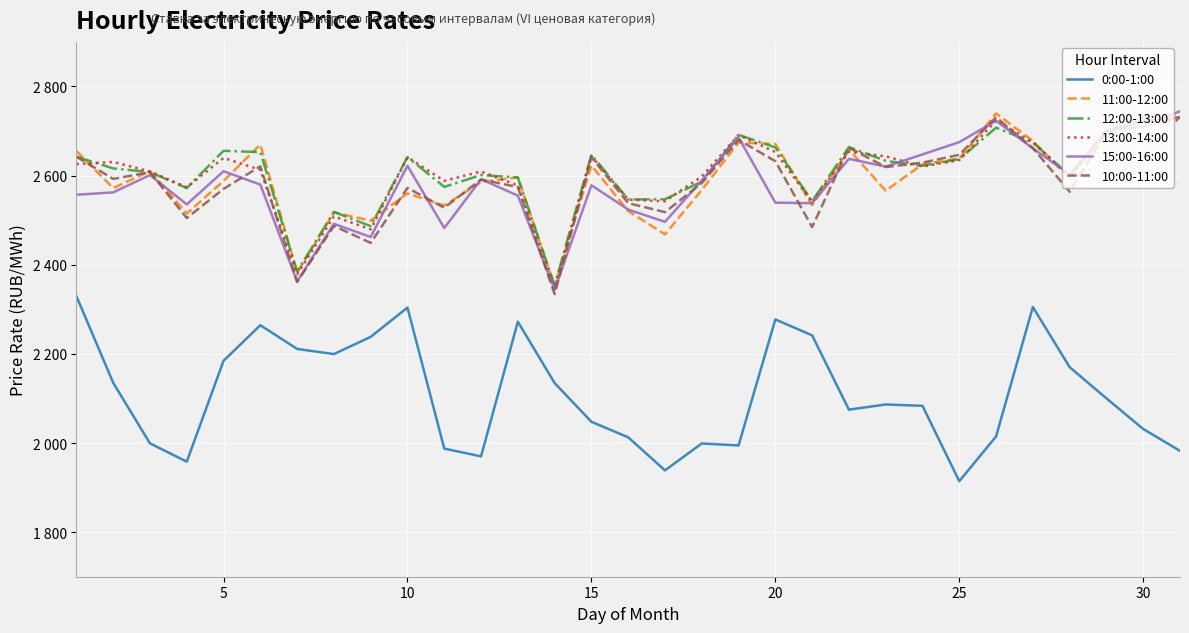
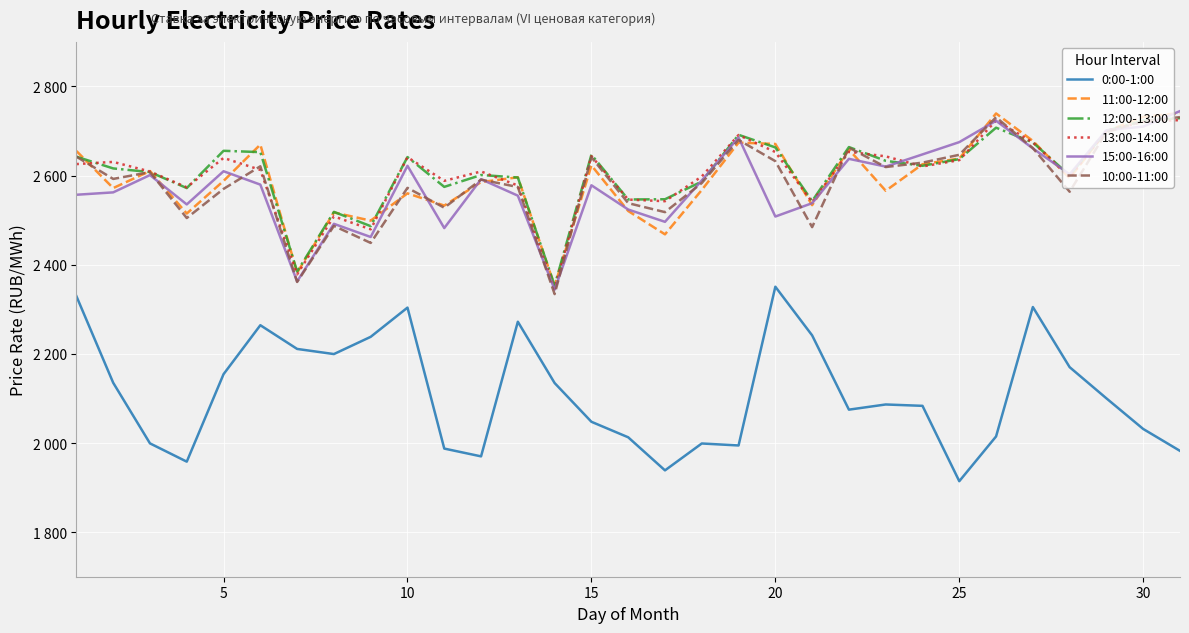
  {
    "0:00-1:00": {
-     "5": 2180,
+     "5": 2150,
      "10": 2300,
      "15": 2050,
-     "20": 2280,
+     "20": 2350,
      "25": 1910,
      "30": 2030
    },
    "11:00-12:00": {
      "5": 2590,
      "10": 2560,
      "15": 2620,
      "20": 2670
    },
    "12:00-13:00": {
      "5": 2660,
      "20": 2660
    },
    "13:00-14:00": {
      "5": 2640,
      "20": 2650
    },
    "15:00-16:00": {
      "5": 2610,
      "10": 2620,
      "15": 2580,
-     "20": 2540,
+     "20": 2510,
      "25": 2680
    },
    "10:00-11:00": {
      "5": 2570,
      "10": 2570,
      "20": 2630,
      "25": 2650
    }
  }
